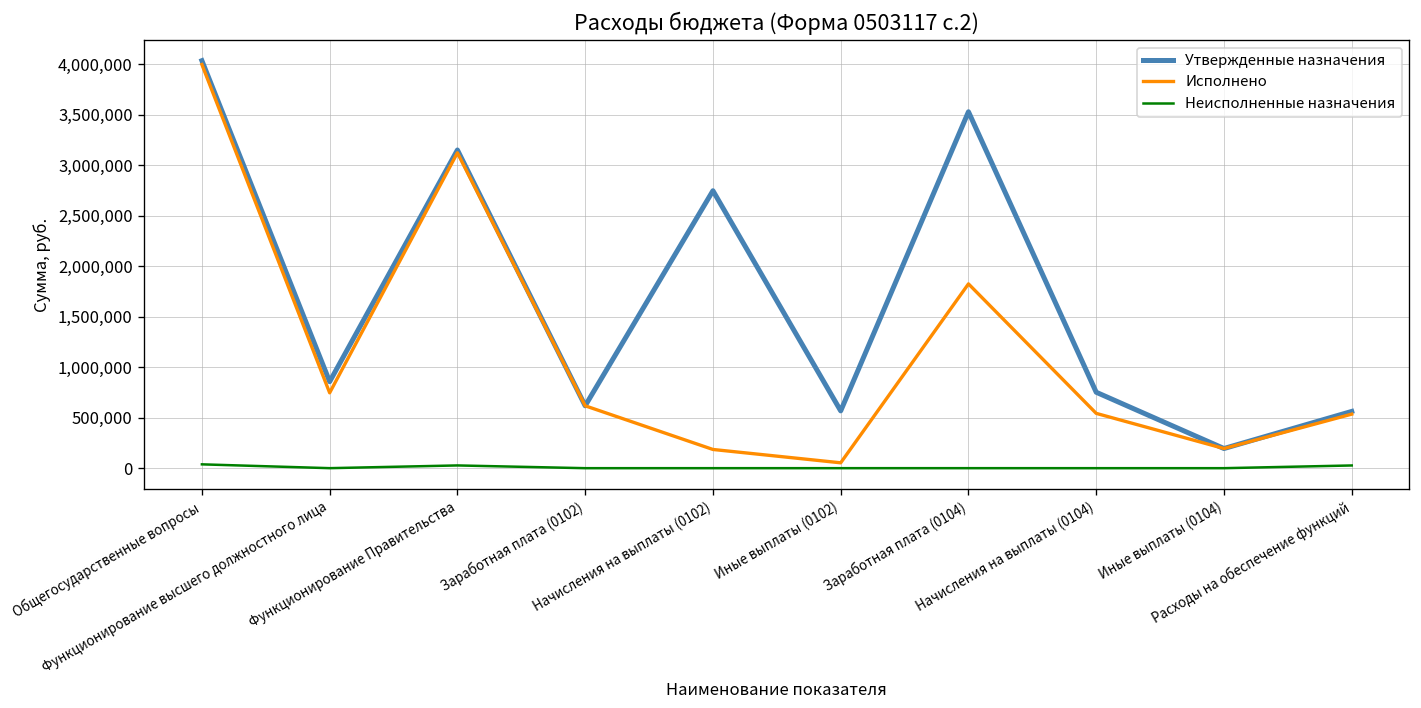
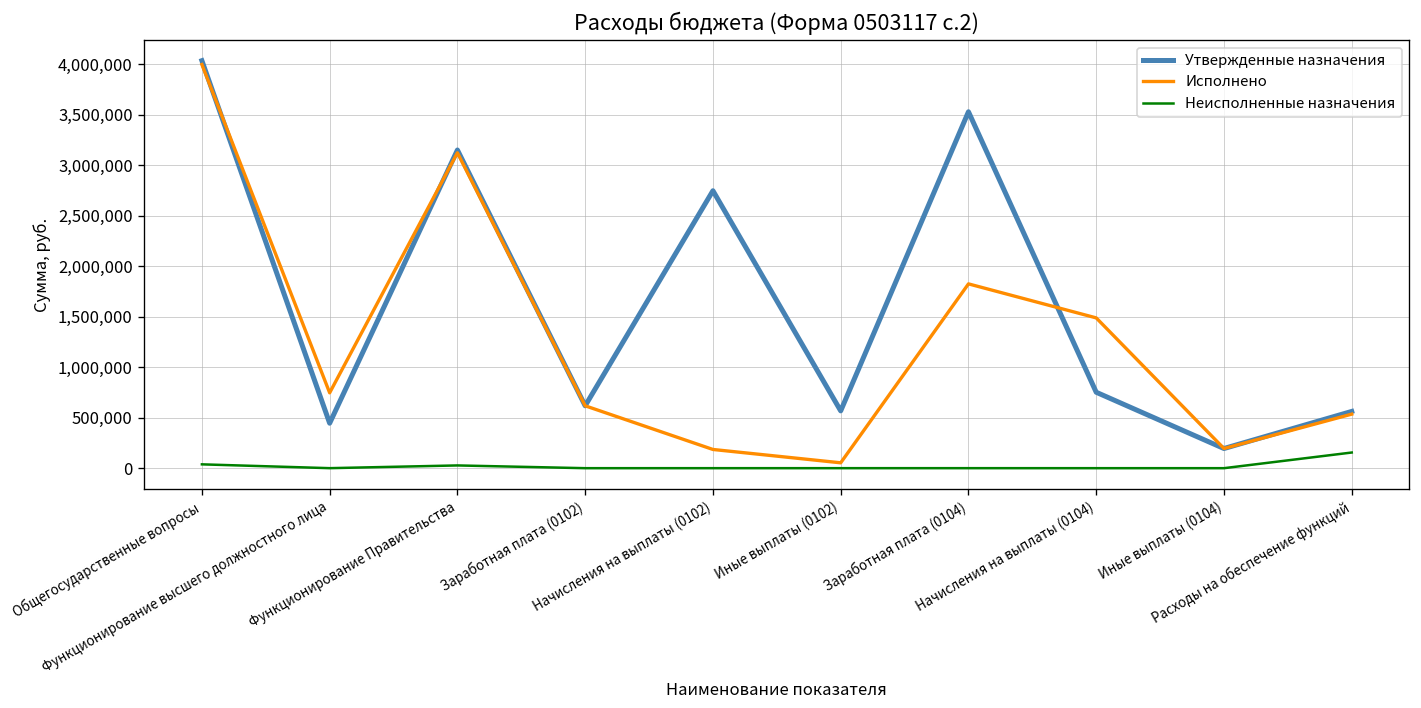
  {
    "Утвержденные назначения": {
      "Общегосударственные вопросы": "4,000,000",
-     "Функционирование высшего должностного лица": "900,000",
+     "Функционирование высшего должностного лица": "400,000",
      "Начисления на выплаты (0102)": "2,700,000",
      "Иные выплаты (0102)": "600,000",
      "Заработная плата (0104)": "3,500,000",
      "Начисления на выплаты (0104)": "800,000"
    },
    "Исполнено": {
      "Общегосударственные вопросы": "4,000,000",
      "Функционирование высшего должностного лица": "700,000",
      "Начисления на выплаты (0102)": "200,000",
      "Иные выплаты (0102)": "100,000",
      "Заработная плата (0104)": "1,800,000",
-     "Начисления на выплаты (0104)": "500,000"
+     "Начисления на выплаты (0104)": "1,500,000"
    },
    "Неисполненные назначения": {
      "Общегосударственные вопросы": "0",
      "Функционирование высшего должностного лица": "0",
      "Функционирование Правительства": "0",
      "Заработная плата (0102)": "0",
      "Начисления на выплаты (0102)": "0",
      "Иные выплаты (0102)": "0",
      "Заработная плата (0104)": "0",
      "Начисления на выплаты (0104)": "0",
      "Иные выплаты (0104)": "0",
-     "Расходы на обеспечение функций": "0"
+     "Расходы на обеспечение функций": "200,000"
    }
  }
